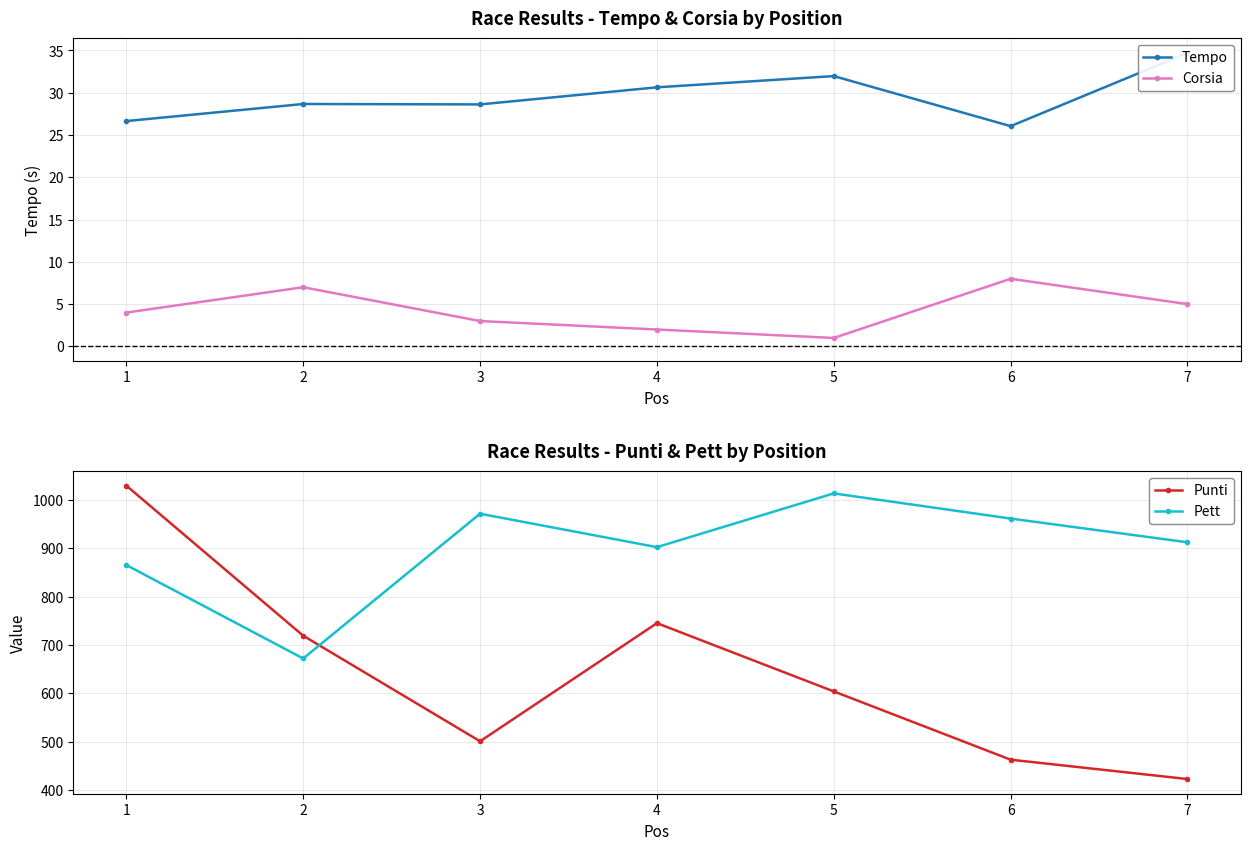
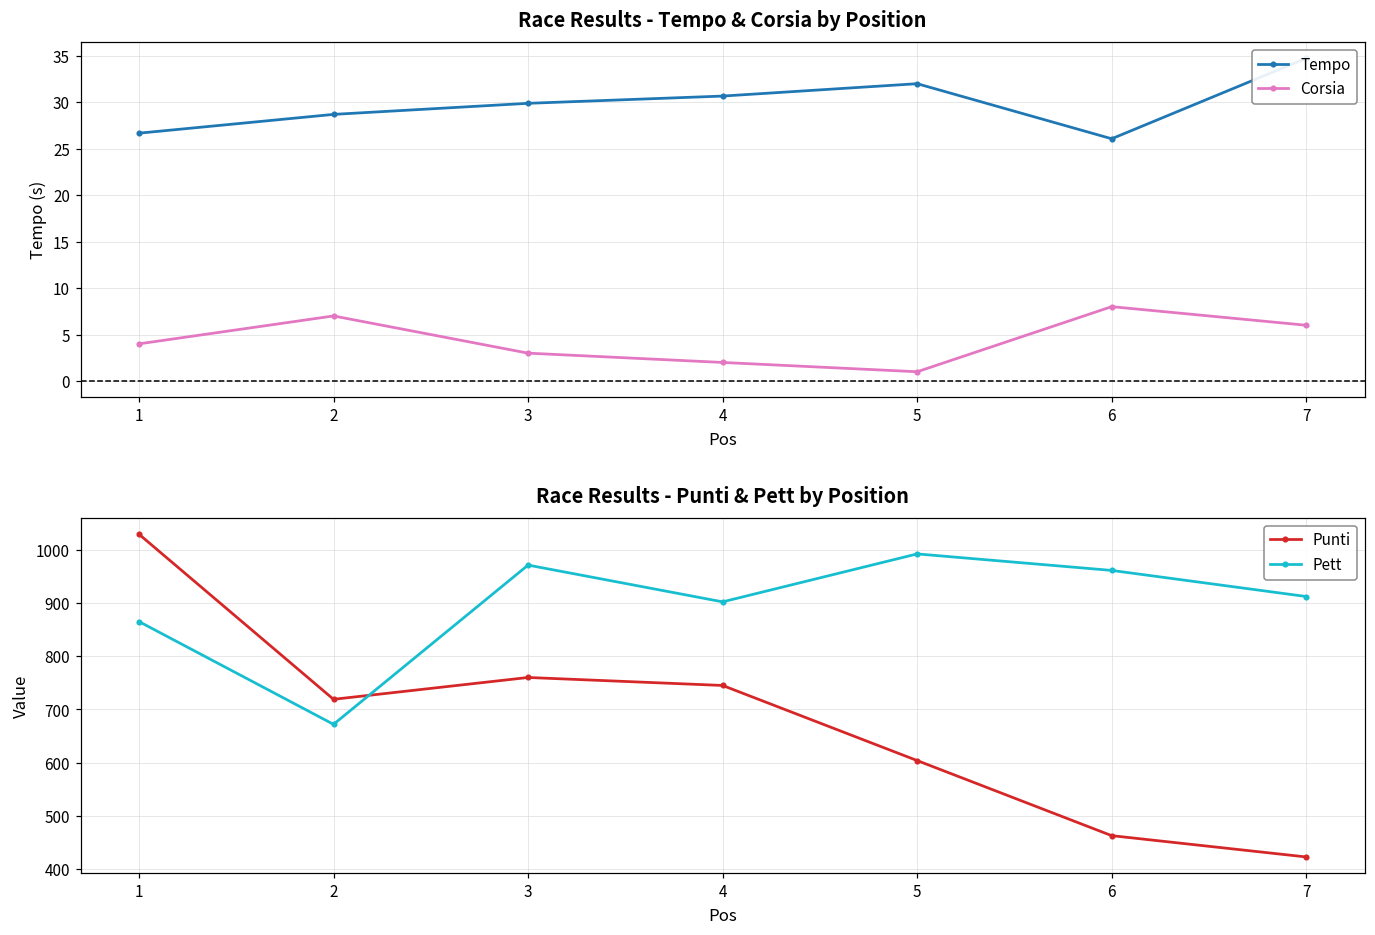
  {
    "Race Results - Tempo & Corsia by Position": {
      "Tempo": {
        "1": 27,
        "2": 29,
-       "3": 29,
+       "3": 30,
        "4": 31,
        "5": 32,
        "6": 26
      },
      "Corsia": {
        "1": 4,
        "2": 7,
        "3": 3,
        "4": 2,
        "5": 1,
        "6": 8,
-       "7": 5
+       "7": 6
      }
    },
    "Race Results - Punti & Pett by Position": {
      "Punti": {
        "1": 1030,
        "2": 720,
-       "3": 500,
+       "3": 760,
        "4": 750,
        "5": 600,
        "6": 460,
        "7": 420
      },
      "Pett": {
        "1": 870,
        "2": 670,
        "3": 970,
        "4": 900,
-       "5": 1010,
+       "5": 990,
        "6": 960,
        "7": 910
      }
    }
  }
